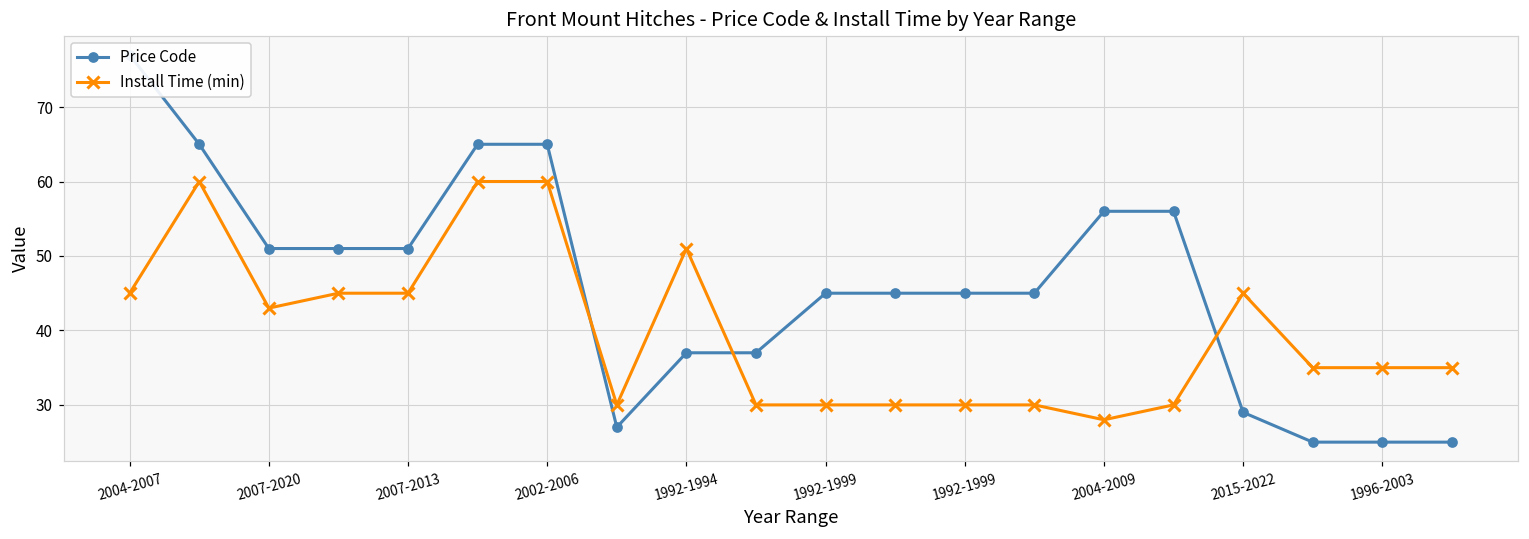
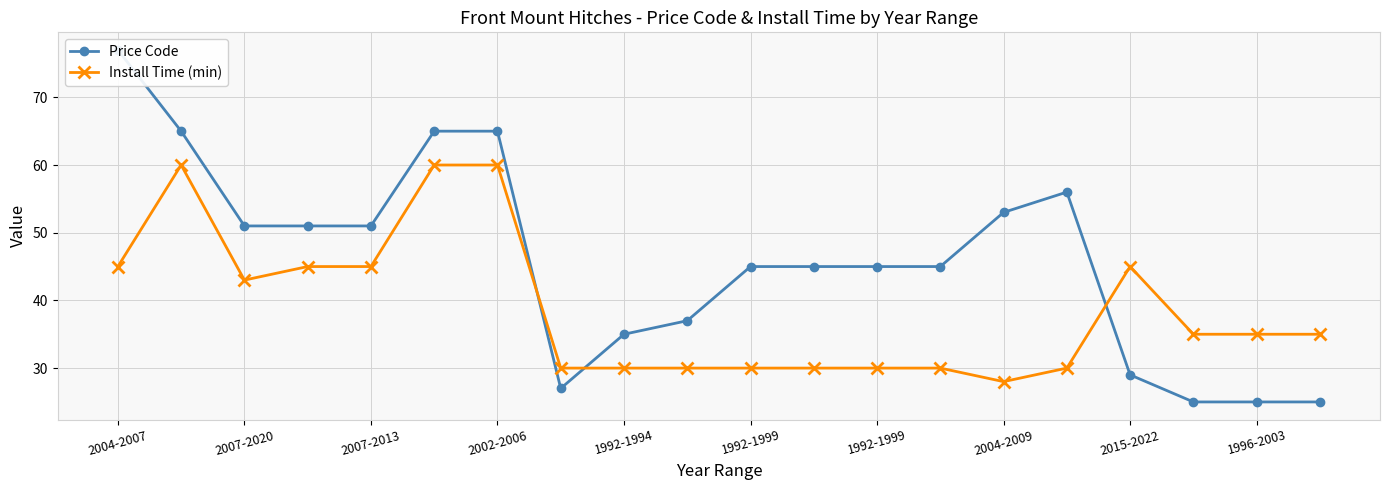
  {
    "Price Code": {
      "2007-2020": 51,
-     "1992-1994": 37,
-     "2004-2009": 56,
+     "1992-1994": 35,
+     "2004-2009": 53,
      "2015-2022": 29
    },
    "Install Time (min)": {
      "2004-2007": 45,
      "2007-2020": 43,
-     "1992-1994": 51,
+     "1992-1994": 30,
      "2004-2009": 28,
      "2015-2022": 45
    }
  }
